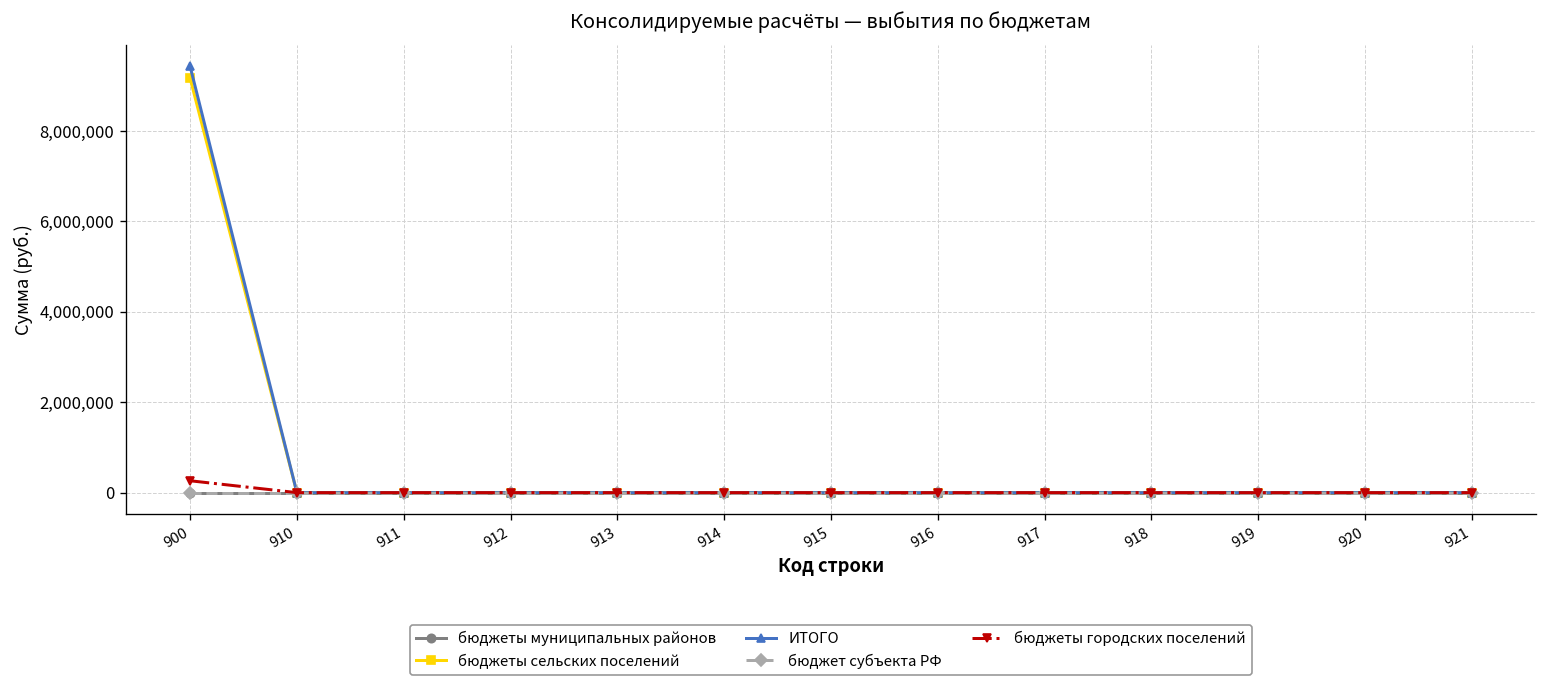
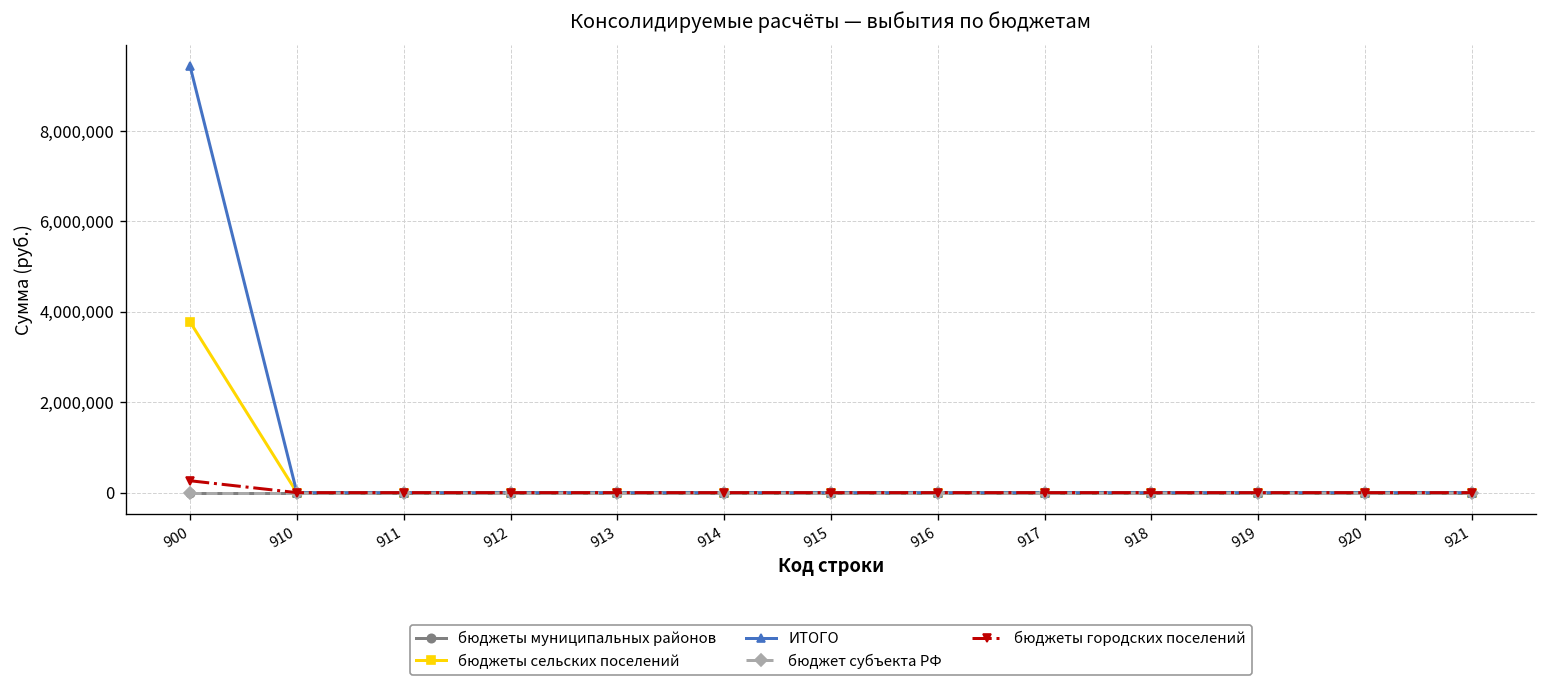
  {
    "бюджет субъекта РФ": {
      "900": "0"
    },
    "бюджеты сельских поселений": {
-     "900": "9,200,000"
+     "900": "3,800,000"
    },
    "ИТОГО": {
      "900": "9,400,000"
    },
    "бюджеты городских поселений": {
      "900": "300,000"
    }
  }
